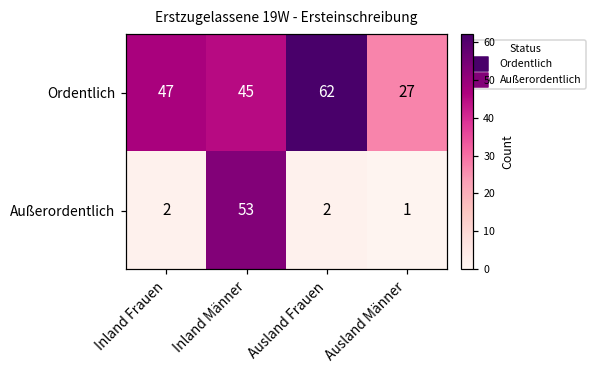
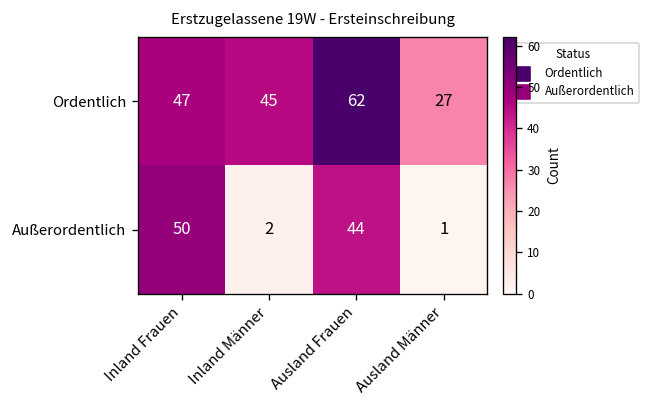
  {
    "Ordentlich": {
      "Inland Frauen": 47,
      "Inland Männer": 45,
      "Ausland Frauen": 62,
      "Ausland Männer": 27
    },
    "Außerordentlich": {
-     "Inland Frauen": 2,
-     "Inland Männer": 53,
-     "Ausland Frauen": 2,
+     "Inland Frauen": 50,
+     "Inland Männer": 2,
+     "Ausland Frauen": 44,
      "Ausland Männer": 1
    }
  }
